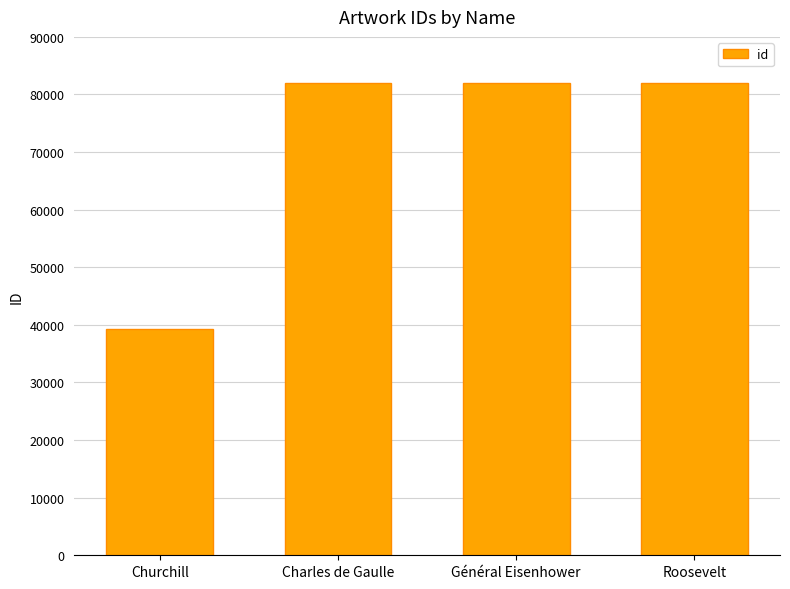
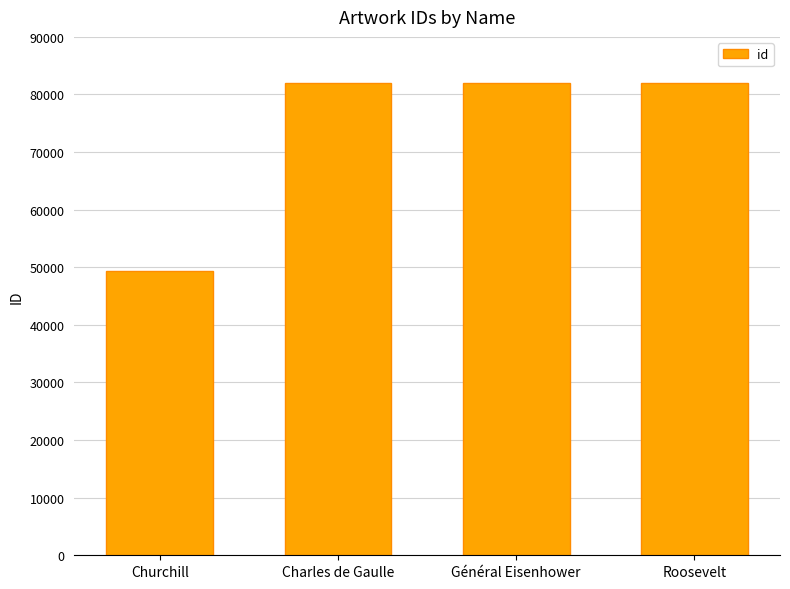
  {
-   "Churchill": 39000,
+   "Churchill": 49000,
    "Charles de Gaulle": 82000,
    "Général Eisenhower": 82000,
    "Roosevelt": 82000
  }
